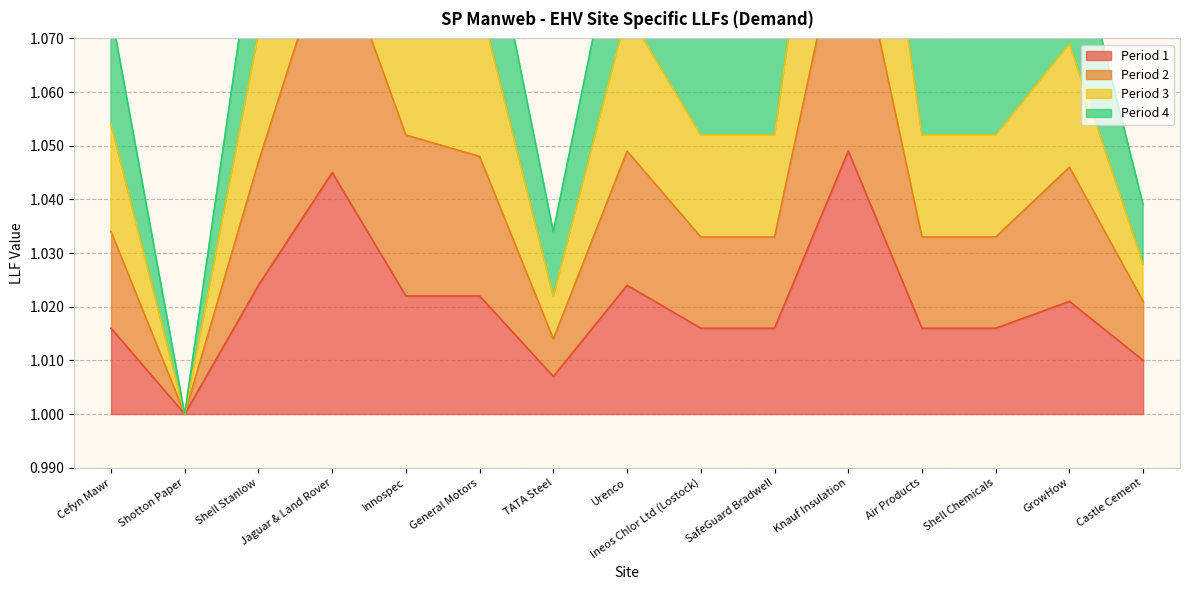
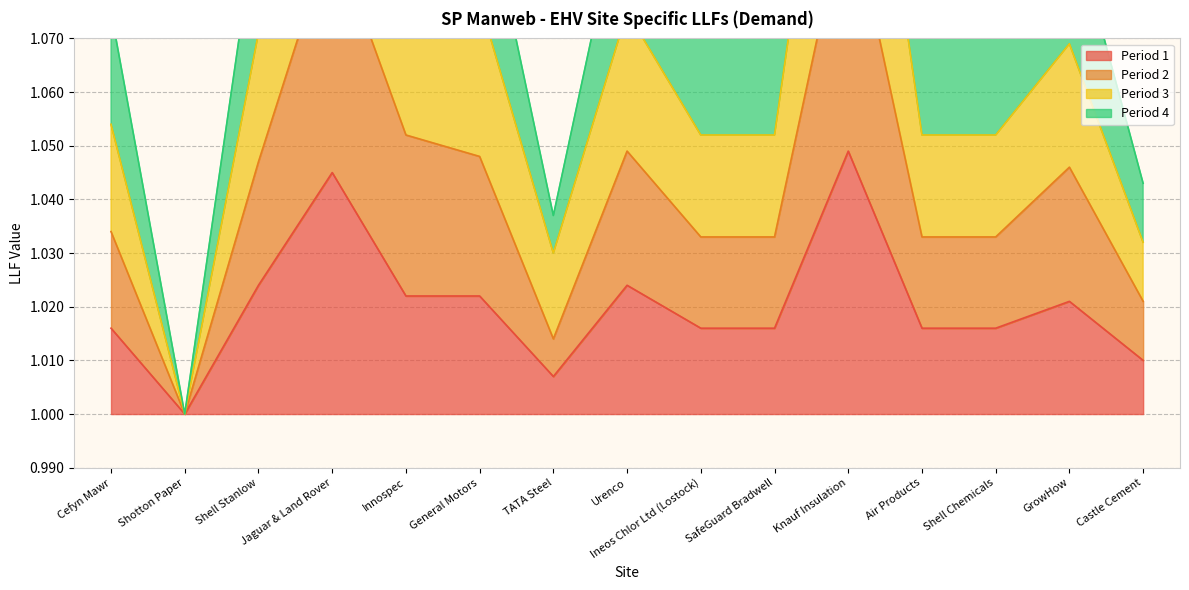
  {
    "Period 3": {
      "Cefyn Mawr": 0.020,
-     "TATA Steel": 0.008,
+     "TATA Steel": 0.016,
      "Ineos Chlor Ltd (Lostock)": 0.019,
      "SafeGuard Bradwell": 0.019,
      "Air Products": 0.019,
      "Shell Chemicals": 0.019,
      "GrowHow": 0.023,
-     "Castle Cement": 0.007
+     "Castle Cement": 0.011
    },
    "Period 4": {
-     "TATA Steel": 0.012,
+     "TATA Steel": 0.007,
      "Castle Cement": 0.011
    }
  }
